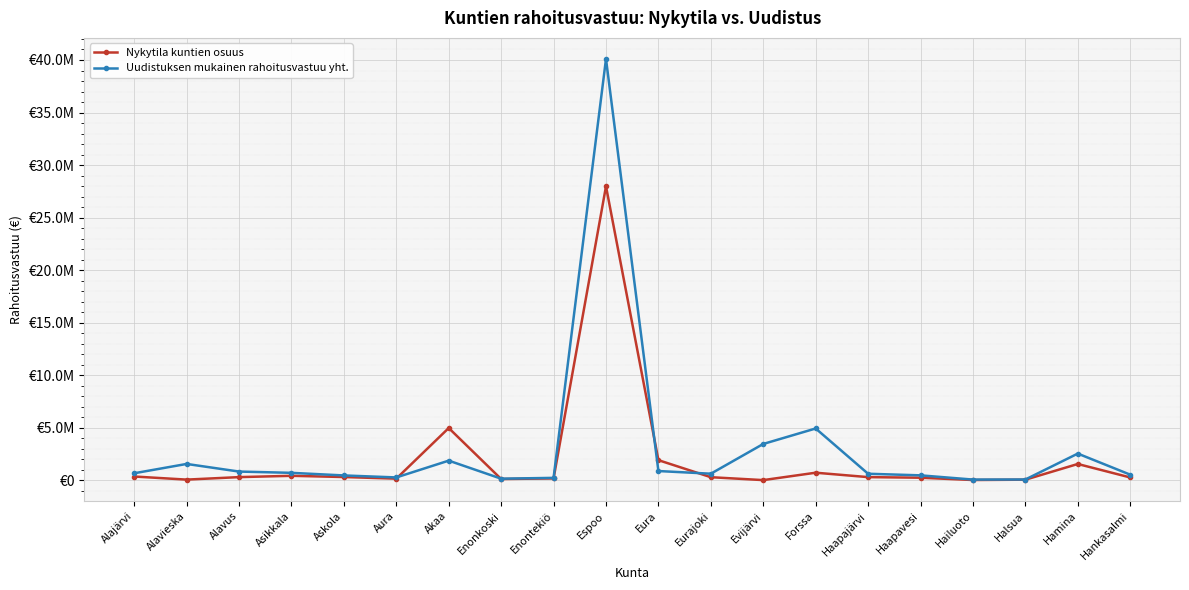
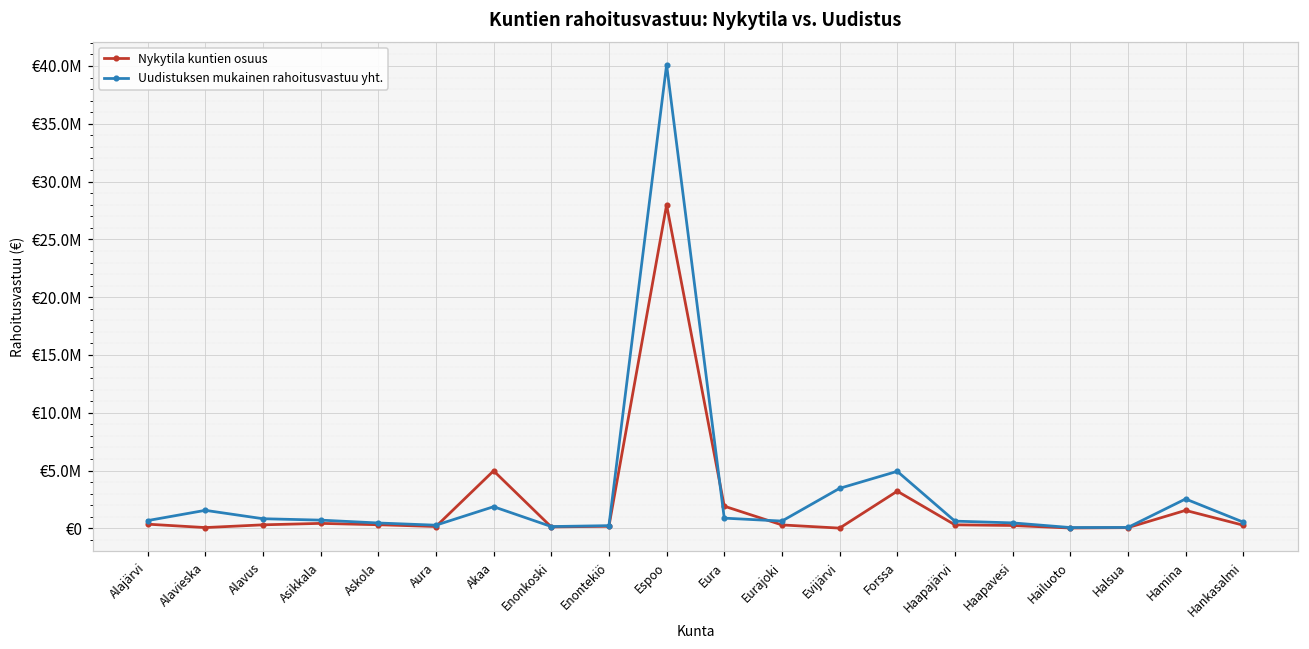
  {
    "Nykytila kuntien osuus": {
      "Alajärvi": "€400000",
      "Alavieska": "€100000",
      "Alavus": "€300000",
      "Asikkala": "€400000",
      "Akaa": "€5000000",
      "Espoo": "€28000000",
      "Eura": "€1900000",
      "Eurajoki": "€300000",
      "Evijärvi": "€0",
-     "Forssa": "€700000",
+     "Forssa": "€3200000",
      "Haapajärvi": "€300000",
      "Hamina": "€1600000",
      "Hankasalmi": "€300000"
    },
    "Uudistuksen mukainen rahoitusvastuu yht.": {
      "Alajärvi": "€700000",
      "Alavieska": "€1600000",
      "Alavus": "€800000",
      "Asikkala": "€700000",
      "Akaa": "€1900000",
      "Espoo": "€40100000",
      "Eura": "€900000",
      "Eurajoki": "€600000",
      "Evijärvi": "€3500000",
      "Forssa": "€4900000",
      "Haapajärvi": "€600000",
      "Hamina": "€2500000",
      "Hankasalmi": "€500000"
    }
  }
